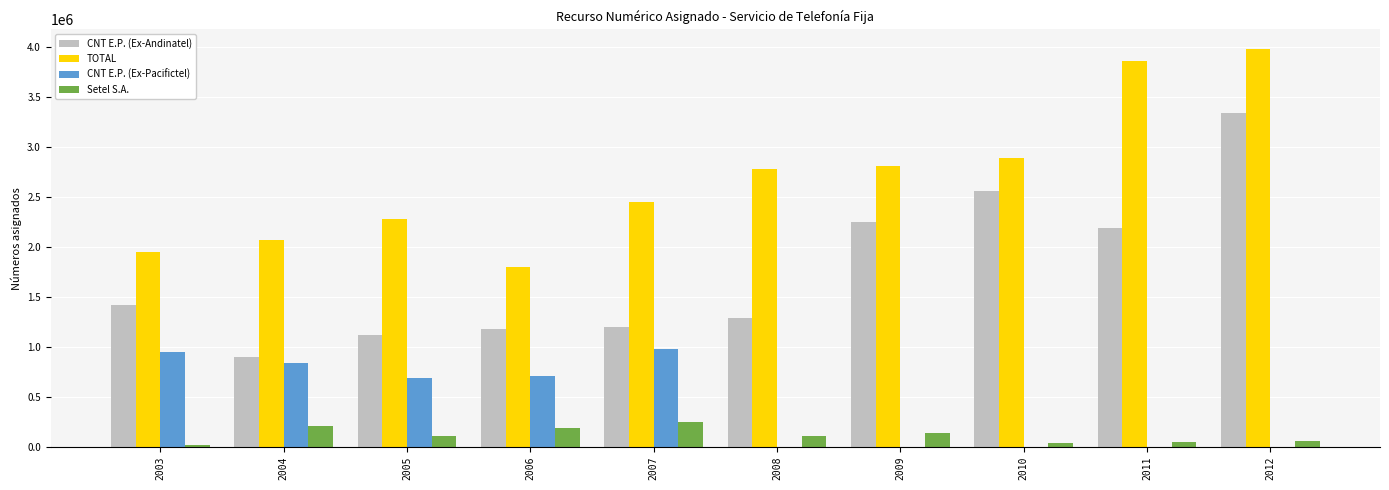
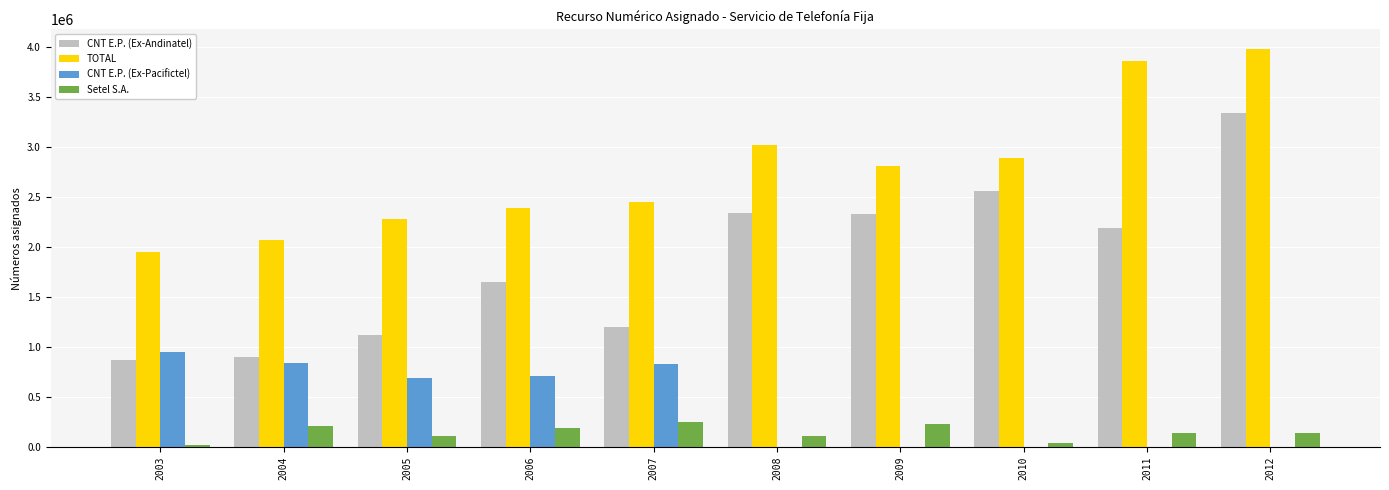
  {
    "CNT E.P. (Ex-Andinatel)": {
-     "2003": 1400000,
+     "2003": 900000,
      "2004": 900000,
      "2005": 1100000,
-     "2006": 1200000,
+     "2006": 1600000,
      "2007": 1200000,
-     "2008": 1300000,
-     "2009": 2200000,
+     "2008": 2300000,
+     "2009": 2300000,
      "2010": 2600000,
      "2011": 2200000,
      "2012": 3300000
    },
    "TOTAL": {
      "2003": 1900000,
      "2004": 2100000,
      "2005": 2300000,
-     "2006": 1800000,
+     "2006": 2400000,
      "2007": 2500000,
-     "2008": 2800000,
+     "2008": 3000000,
      "2009": 2800000,
      "2010": 2900000,
      "2011": 3900000,
      "2012": 4000000
    },
    "CNT E.P. (Ex-Pacifictel)": {
      "2003": 900000,
      "2004": 800000,
      "2005": 700000,
      "2006": 700000,
-     "2007": 1000000,
+     "2007": 800000,
      "2008": 0,
      "2009": 0,
      "2010": 0,
      "2011": 0,
      "2012": 0
    },
    "Setel S.A.": {
      "2004": 200000,
      "2005": 100000,
      "2006": 200000,
      "2007": 200000,
      "2008": 100000,
-     "2009": 100000,
+     "2009": 200000,
      "2010": 0,
-     "2011": 50000,
-     "2012": 60000
+     "2011": 140000,
+     "2012": 140000
    }
  }
